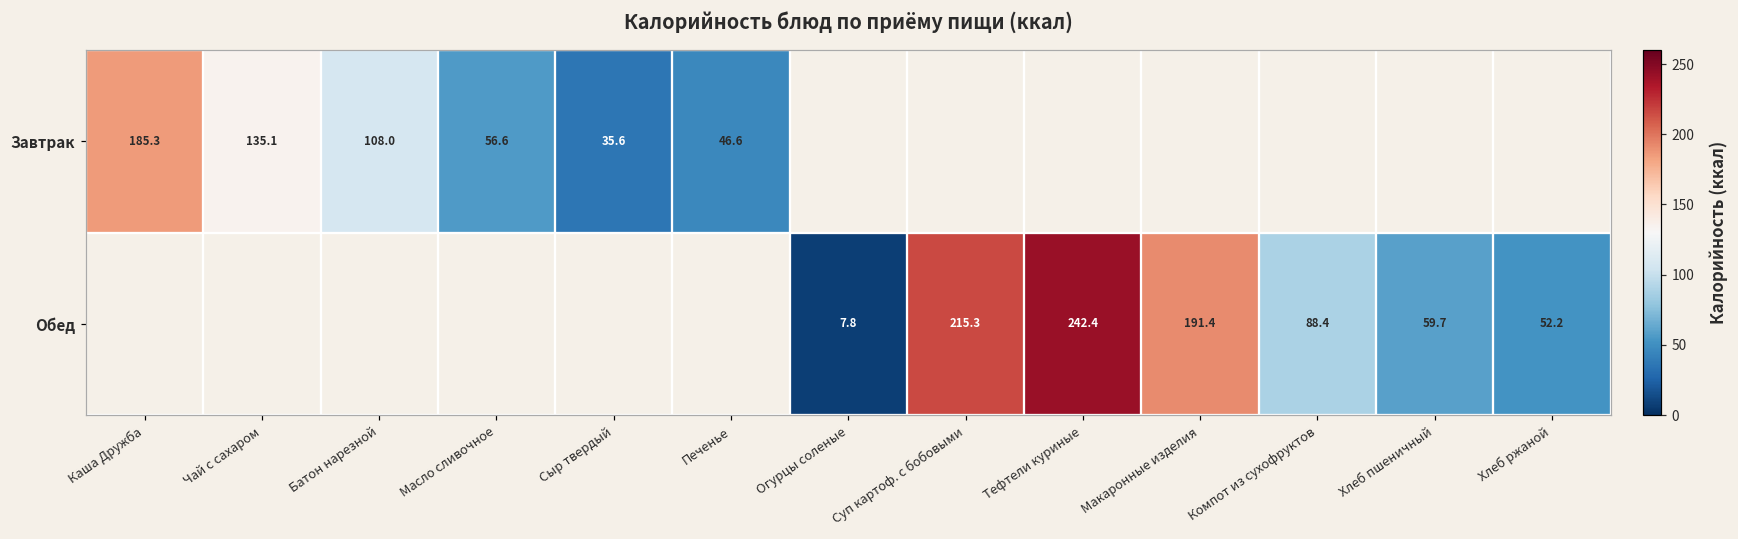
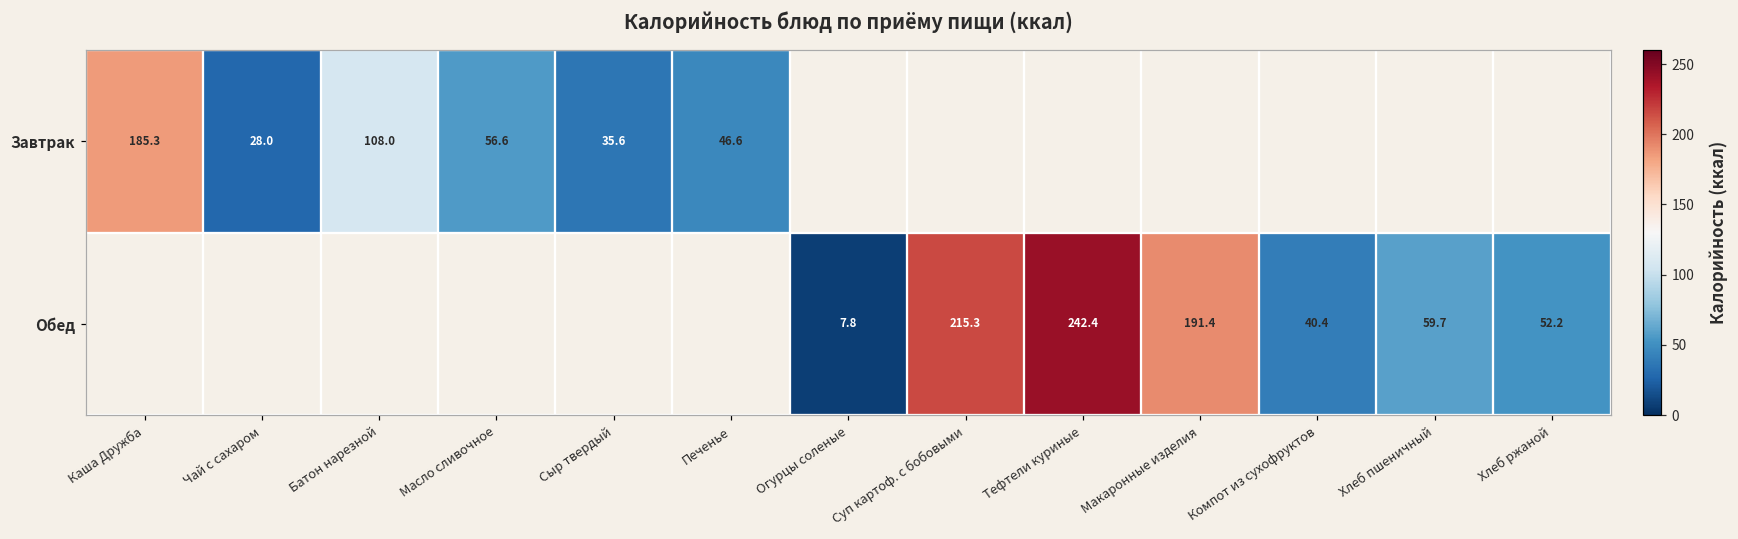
  {
    "Завтрак": {
      "Каша Дружба": 185.3,
-     "Чай с сахаром": 135.1,
+     "Чай с сахаром": 28.0,
      "Батон нарезной": 108.0,
      "Масло сливочное": 56.6,
      "Сыр твердый": 35.6,
      "Печенье": 46.6
    },
    "Обед": {
      "Огурцы соленые": 7.8,
      "Суп картоф. с бобовыми": 215.3,
      "Тефтели куриные": 242.4,
      "Макаронные изделия": 191.4,
-     "Компот из сухофруктов": 88.4,
+     "Компот из сухофруктов": 40.4,
      "Хлеб пшеничный": 59.7,
      "Хлеб ржаной": 52.2
    }
  }
